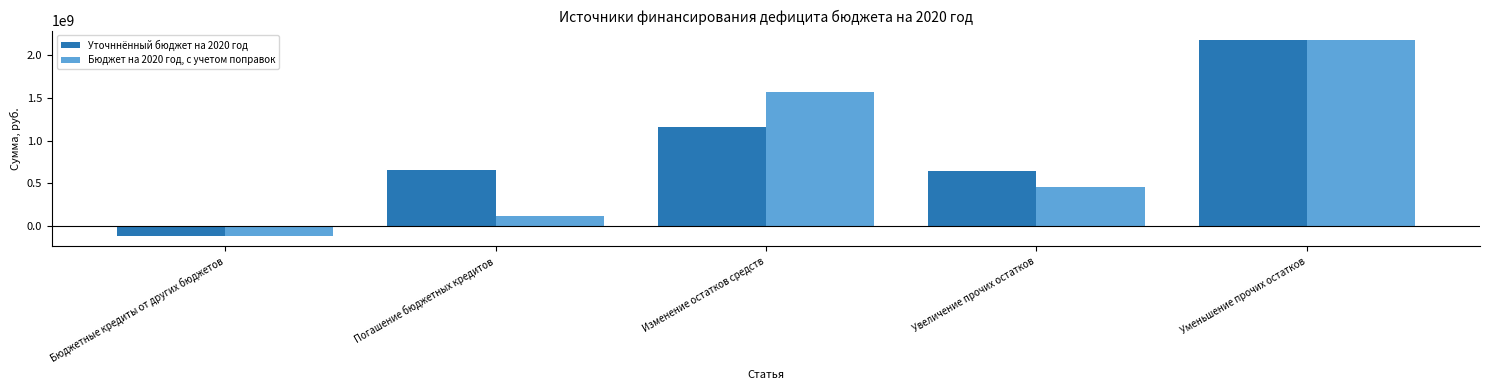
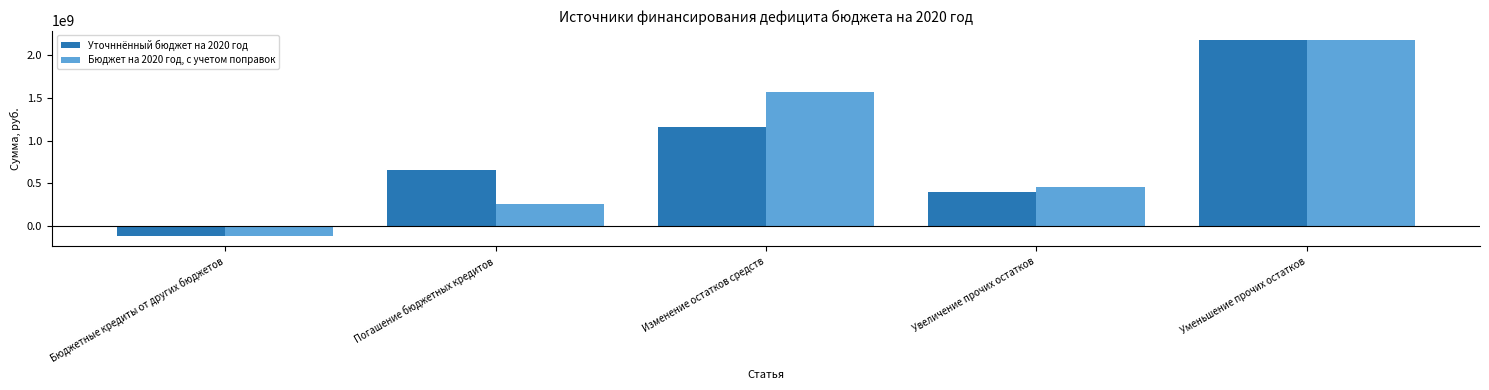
  {
    "Уточннённый бюджет на 2020 год": {
      "Бюджетные кредиты от других бюджетов": -100000000,
      "Погашение бюджетных кредитов": 700000000,
      "Изменение остатков средств": 1200000000,
-     "Увеличение прочих остатков": 600000000,
+     "Увеличение прочих остатков": 400000000,
      "Уменьшение прочих остатков": 2200000000
    },
    "Бюджет на 2020 год, с учетом поправок": {
      "Бюджетные кредиты от других бюджетов": -100000000,
-     "Погашение бюджетных кредитов": 100000000,
+     "Погашение бюджетных кредитов": 300000000,
      "Изменение остатков средств": 1600000000,
      "Увеличение прочих остатков": 500000000,
      "Уменьшение прочих остатков": 2200000000
    }
  }
